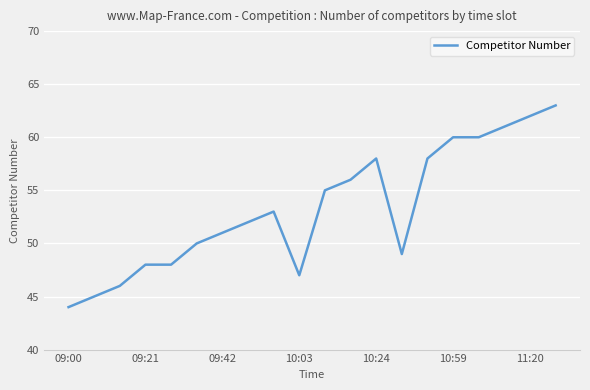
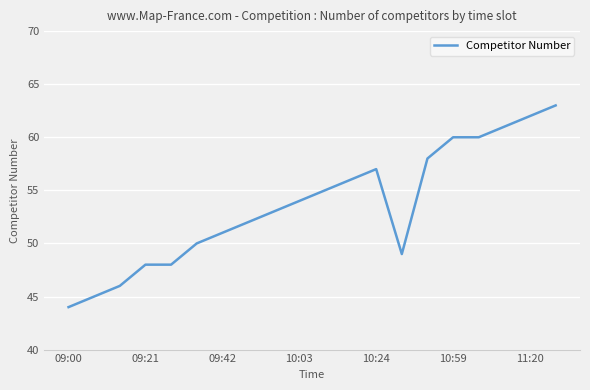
  {
    "09:00": 44,
    "09:21": 48,
    "09:42": 51,
-   "10:03": 47,
-   "10:24": 58,
+   "10:03": 54,
+   "10:24": 57,
    "10:59": 60,
    "11:20": 62
  }
